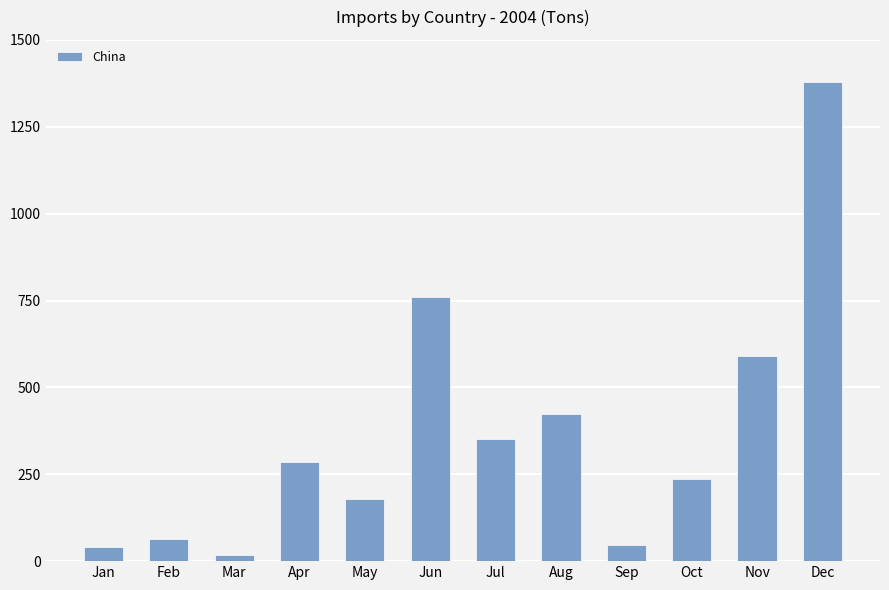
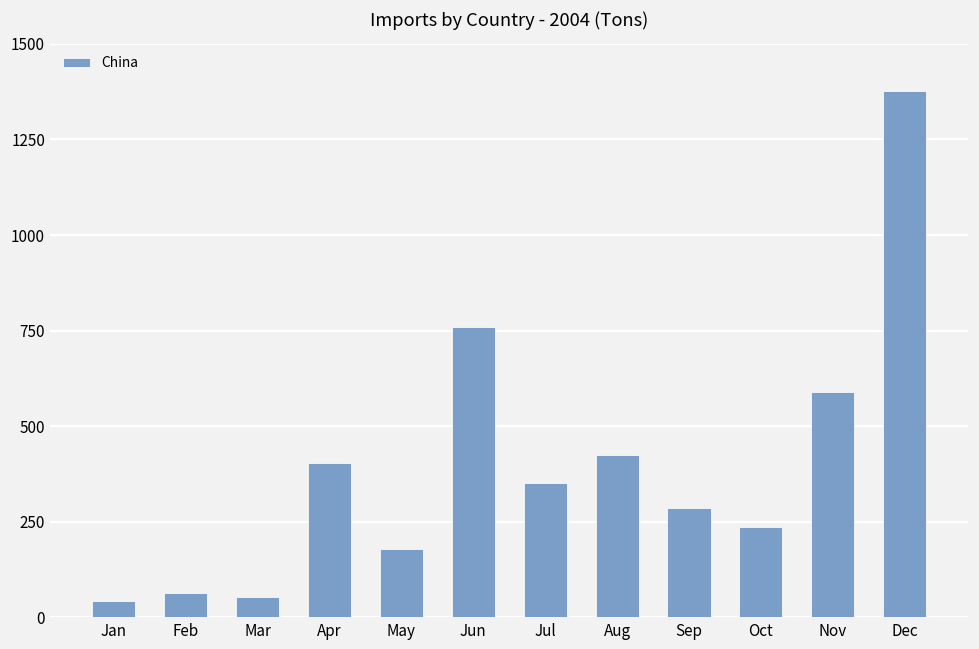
  {
    "Jan": 40,
    "Feb": 60,
-   "Mar": 20,
-   "Apr": 290,
+   "Mar": 50,
+   "Apr": 400,
    "May": 180,
    "Jun": 760,
    "Jul": 350,
    "Aug": 420,
-   "Sep": 50,
+   "Sep": 290,
    "Oct": 240,
    "Nov": 590,
    "Dec": 1380
  }
